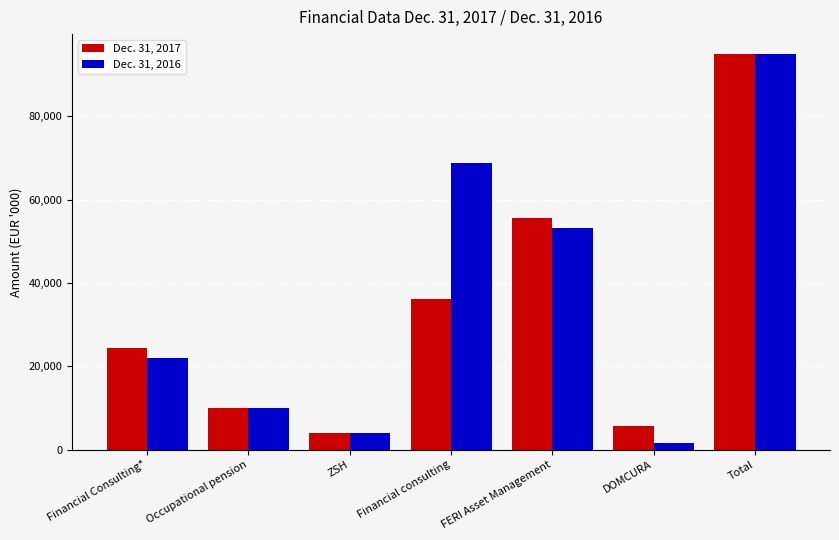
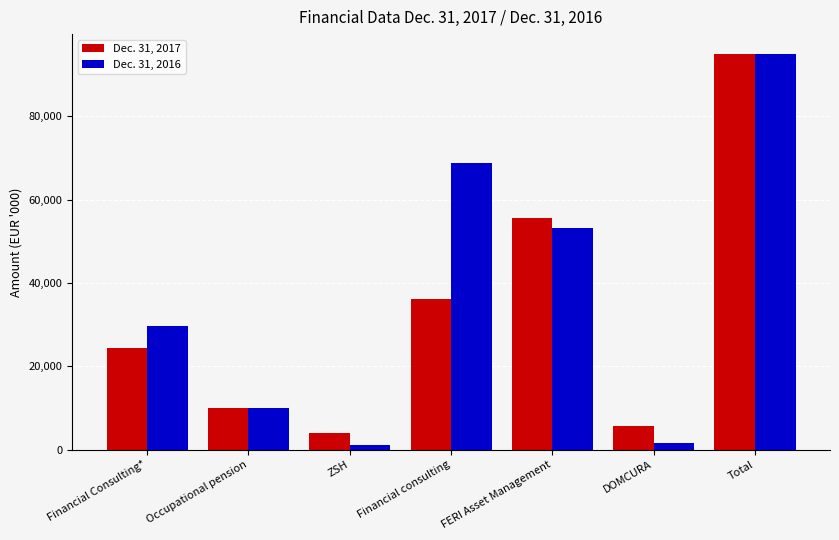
  {
    "Dec. 31, 2017": {
      "Financial Consulting*": "24,000",
      "Occupational pension": "10,000",
      "ZSH": "4,000",
      "Financial consulting": "36,000",
      "FERI Asset Management": "55,000",
      "DOMCURA": "6,000",
      "Total": "95,000"
    },
    "Dec. 31, 2016": {
-     "Financial Consulting*": "22,000",
+     "Financial Consulting*": "30,000",
      "Occupational pension": "10,000",
-     "ZSH": "4,000",
+     "ZSH": "1,000",
      "Financial consulting": "69,000",
      "FERI Asset Management": "53,000",
      "DOMCURA": "2,000",
      "Total": "95,000"
    }
  }
